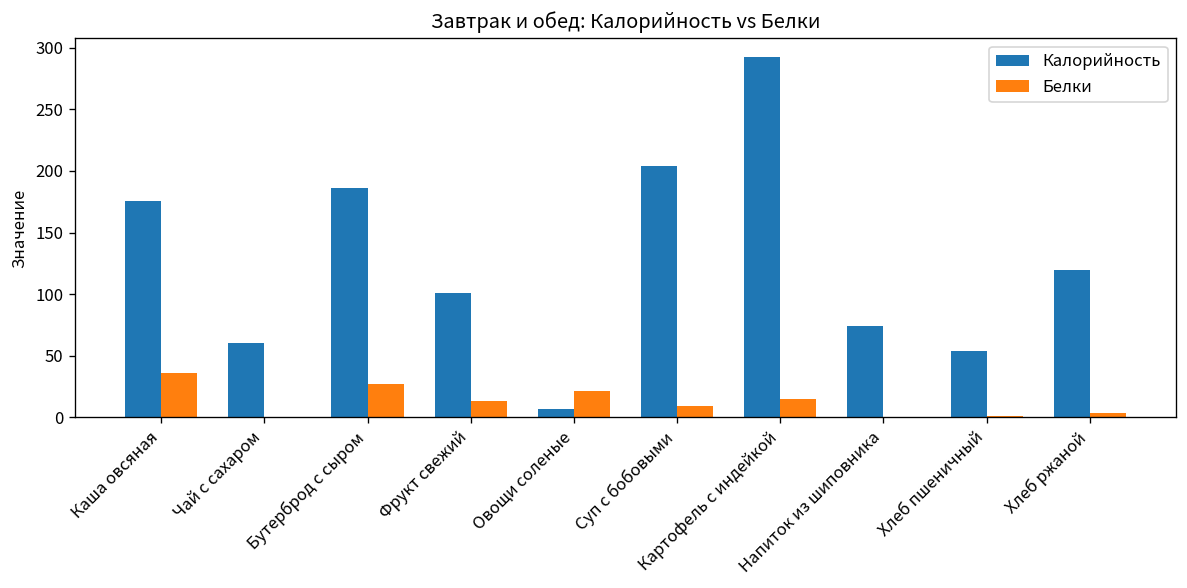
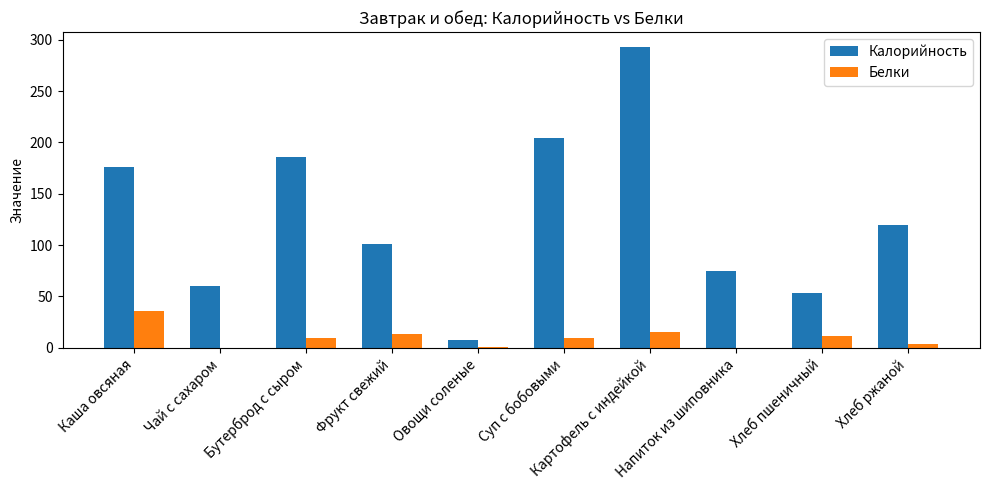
  {
    "Калорийность": {
      "Каша овсяная": 176,
      "Чай с сахаром": 60,
      "Бутерброд с сыром": 186,
      "Фрукт свежий": 101,
      "Овощи соленые": 7,
      "Суп с бобовыми": 204,
      "Картофель с индейкой": 293,
      "Напиток из шиповника": 74,
      "Хлеб пшеничный": 54,
      "Хлеб ржаной": 119
    },
    "Белки": {
      "Каша овсяная": 36,
-     "Бутерброд с сыром": 27,
+     "Бутерброд с сыром": 9,
      "Фрукт свежий": 13,
-     "Овощи соленые": 22,
+     "Овощи соленые": 0,
      "Суп с бобовыми": 10,
      "Картофель с индейкой": 15,
-     "Хлеб пшеничный": 1,
+     "Хлеб пшеничный": 11,
      "Хлеб ржаной": 3
    }
  }
